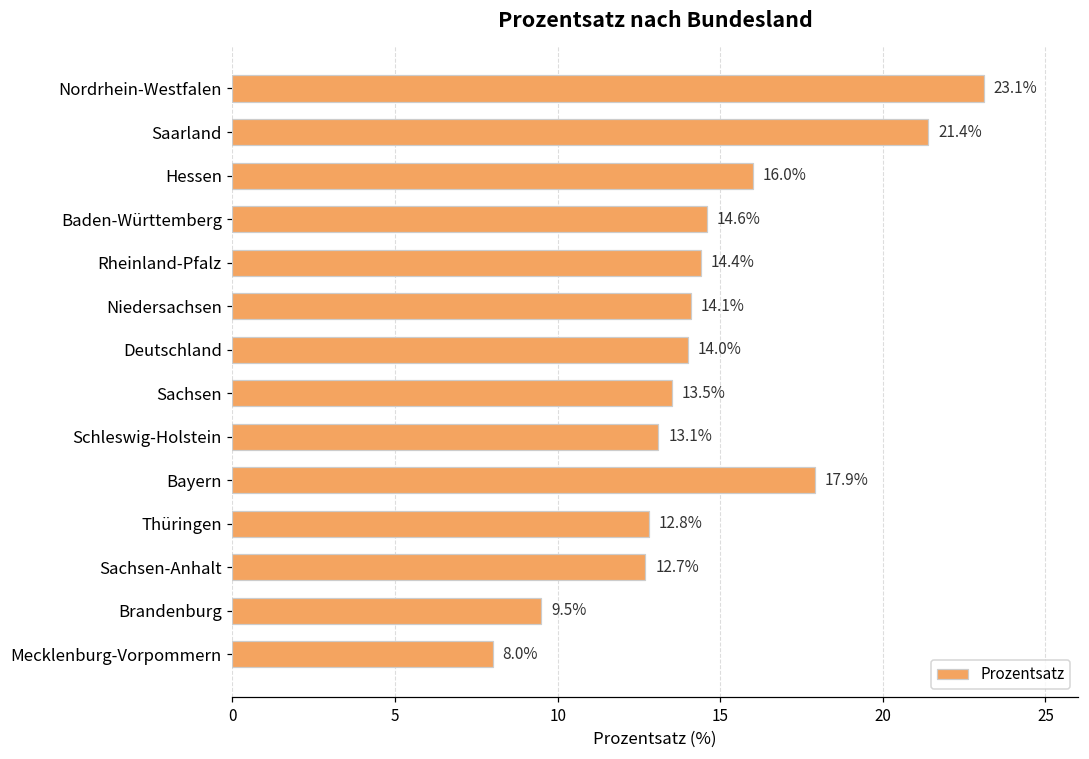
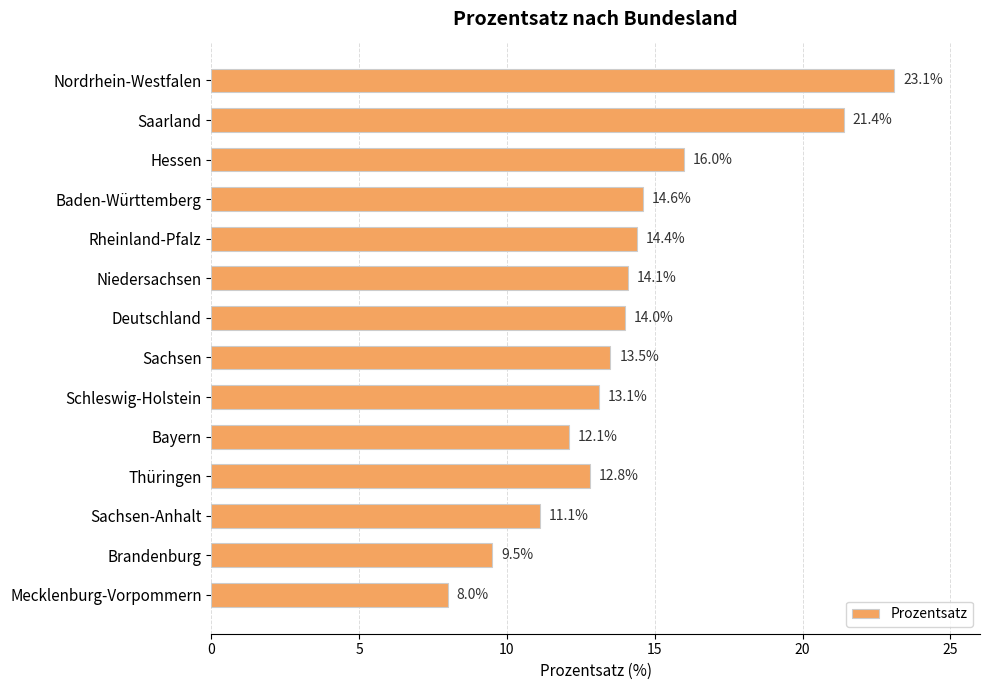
  {
    "Nordrhein-Westfalen": "23.1%",
    "Saarland": "21.4%",
    "Hessen": "16.0%",
    "Baden-Württemberg": "14.6%",
    "Rheinland-Pfalz": "14.4%",
    "Niedersachsen": "14.1%",
    "Deutschland": "14.0%",
    "Sachsen": "13.5%",
    "Schleswig-Holstein": "13.1%",
-   "Bayern": "17.9%",
+   "Bayern": "12.1%",
    "Thüringen": "12.8%",
-   "Sachsen-Anhalt": "12.7%",
+   "Sachsen-Anhalt": "11.1%",
    "Brandenburg": "9.5%",
    "Mecklenburg-Vorpommern": "8.0%"
  }
